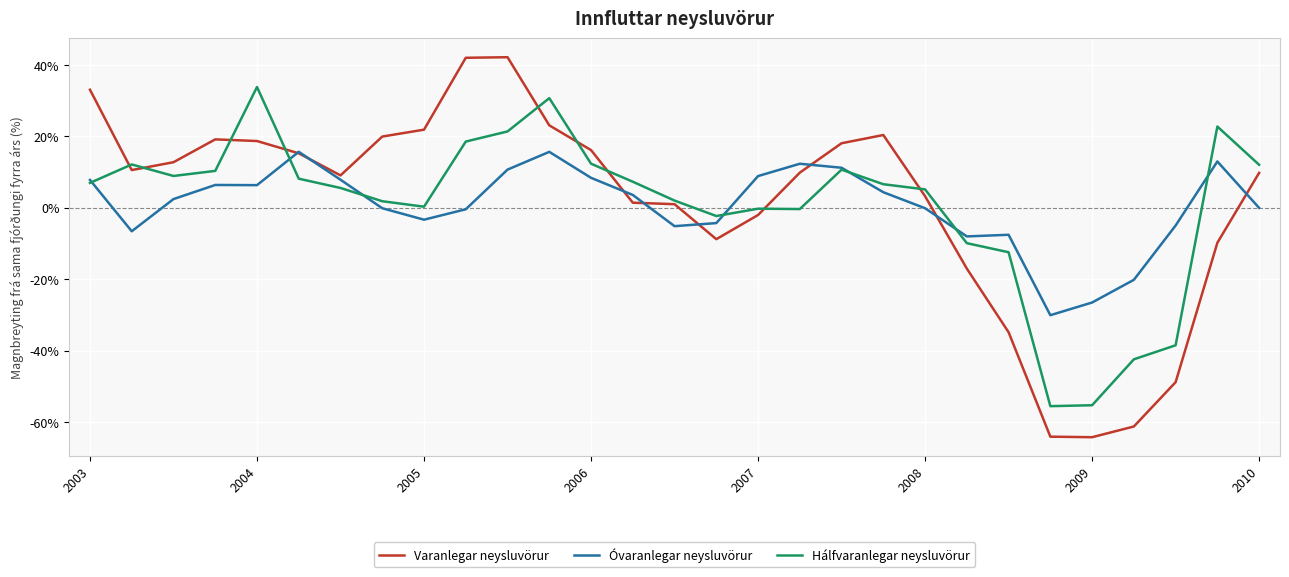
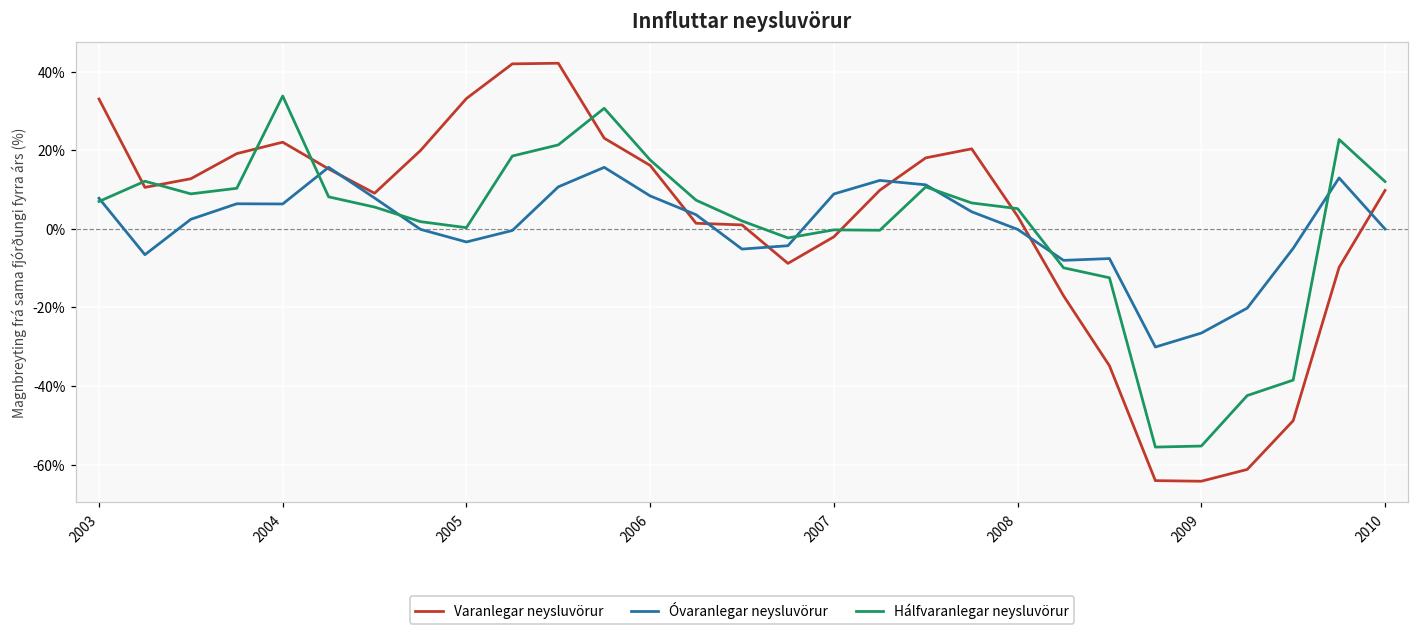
  {
    "Varanlegar neysluvörur": {
      "2003": "33%",
-     "2004": "19%",
-     "2005": "22%",
+     "2004": "22%",
+     "2005": "33%",
      "2006": "16%",
      "2007": "-2%",
      "2008": "3%",
      "2009": "-64%",
      "2010": "10%"
    },
    "Óvaranlegar neysluvörur": {
      "2003": "8%",
      "2004": "6%",
      "2005": "-3%",
      "2006": "8%",
      "2007": "9%",
      "2008": "0%",
      "2009": "-27%",
      "2010": "0%"
    },
    "Hálfvaranlegar neysluvörur": {
      "2003": "7%",
      "2004": "34%",
      "2005": "0%",
-     "2006": "12%",
+     "2006": "18%",
      "2007": "0%",
      "2008": "5%",
      "2009": "-55%",
      "2010": "12%"
    }
  }
